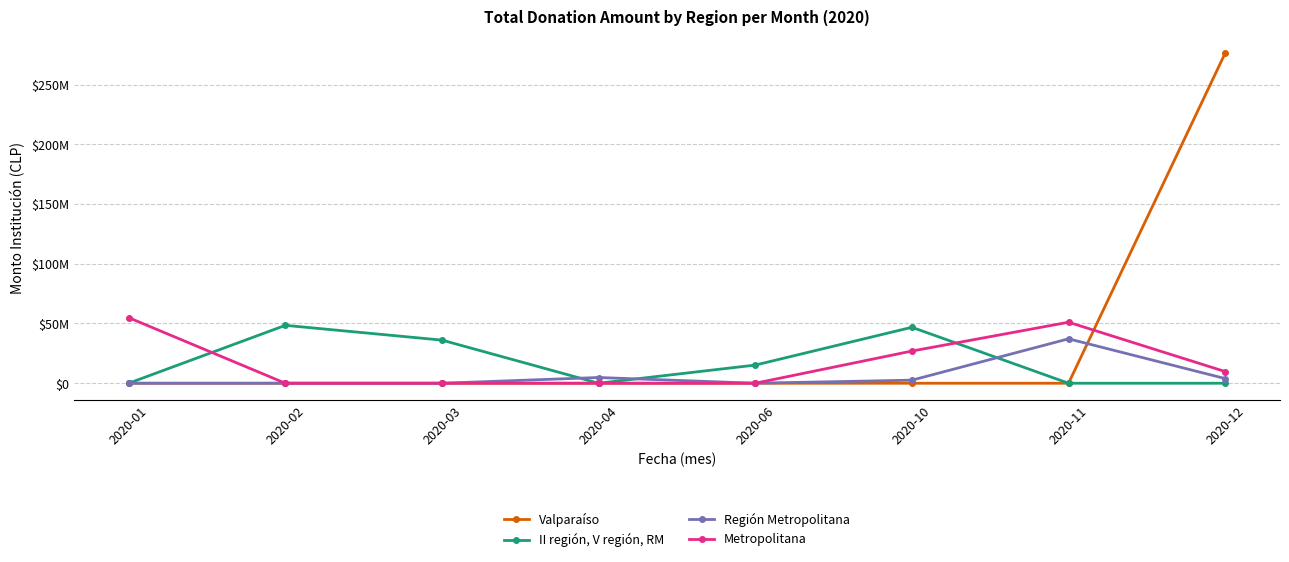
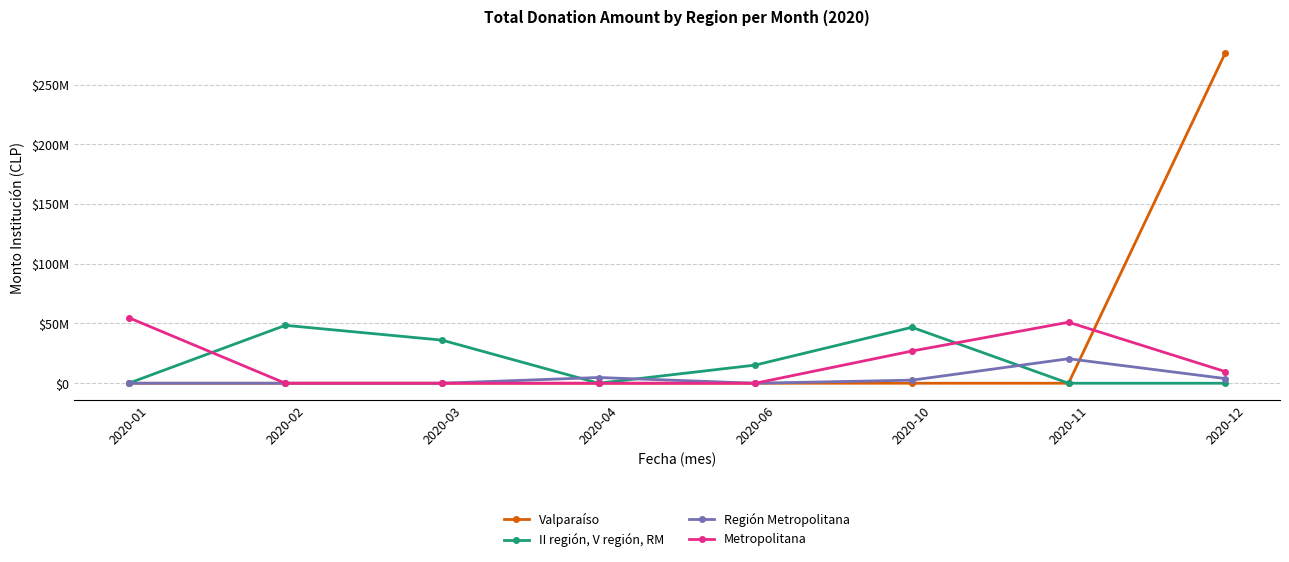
  {
    "Valparaíso": {
      "2020-10": "$0",
      "2020-12": "$276000000"
    },
    "II región, V región, RM": {
      "2020-02": "$48000000",
      "2020-03": "$36000000",
      "2020-06": "$15000000",
      "2020-10": "$47000000",
      "2020-12": "$0"
    },
    "Región Metropolitana": {
      "2020-04": "$5000000",
      "2020-10": "$3000000",
-     "2020-11": "$37000000",
+     "2020-11": "$21000000",
      "2020-12": "$4000000"
    },
    "Metropolitana": {
      "2020-01": "$55000000",
      "2020-10": "$27000000",
      "2020-11": "$51000000",
      "2020-12": "$10000000"
    }
  }
